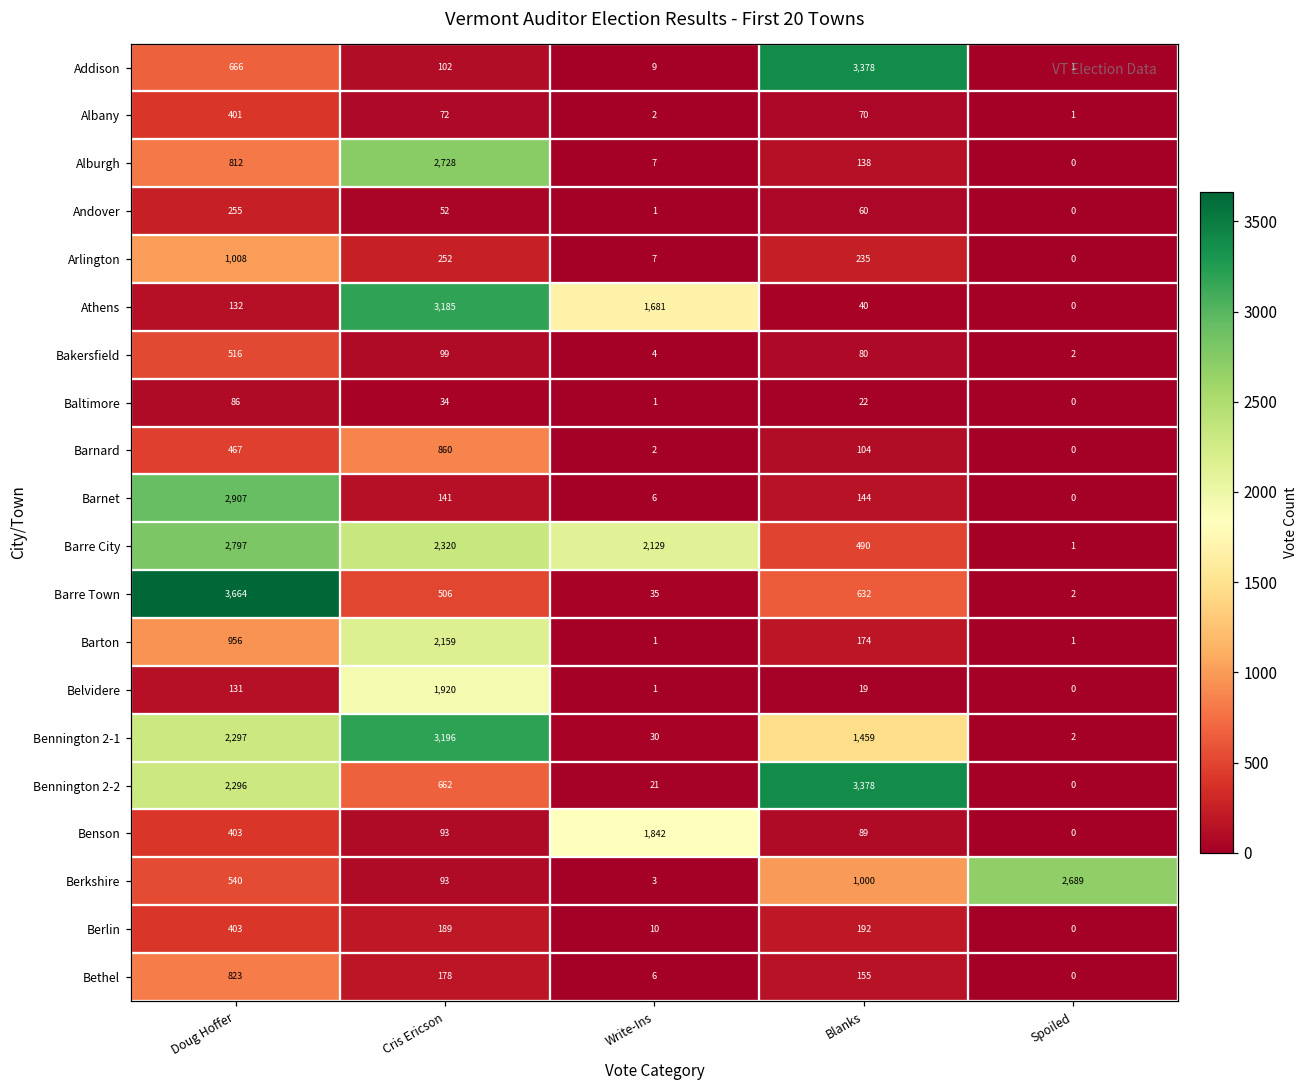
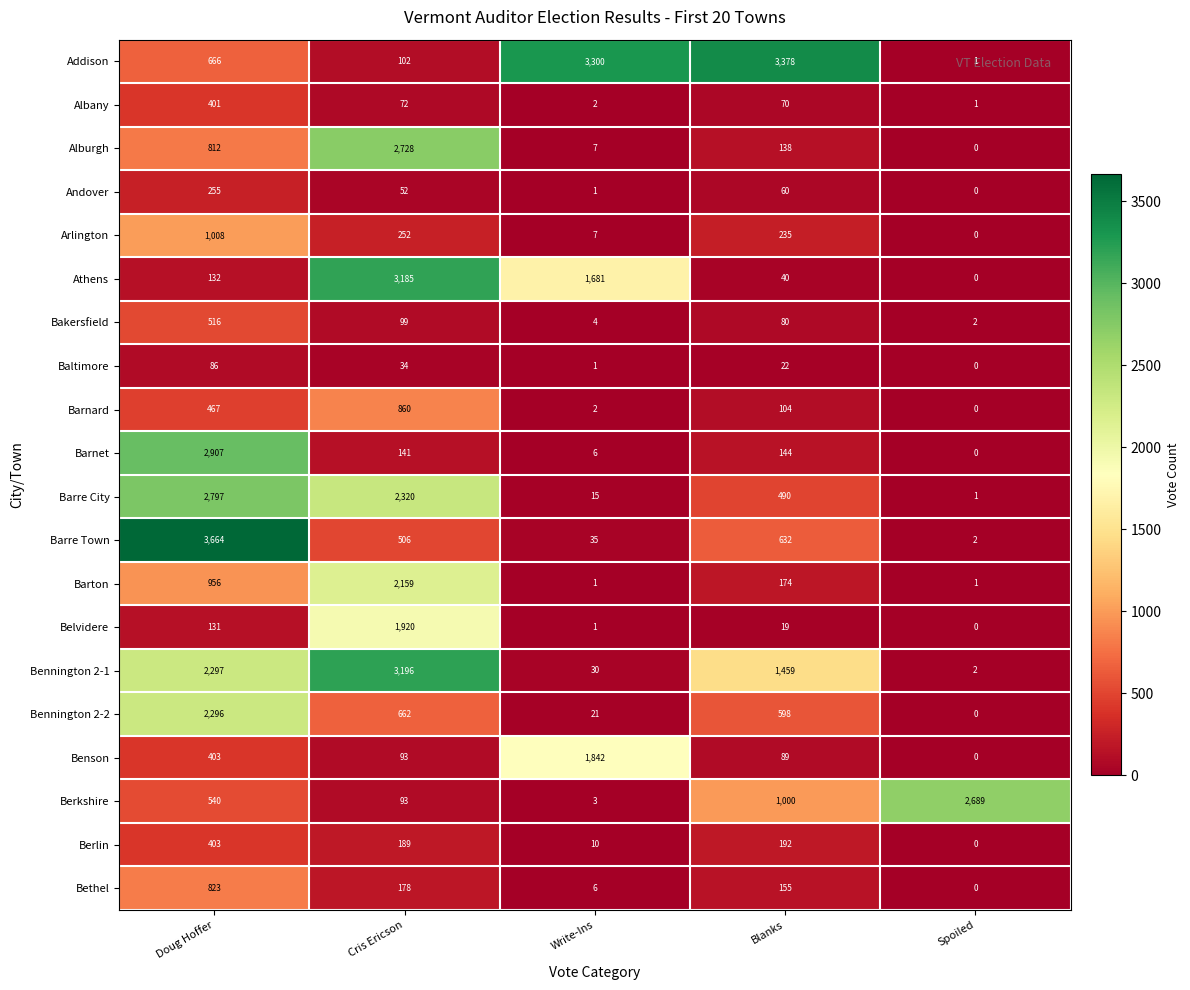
  {
    "Addison": {
      "Doug Hoffer": "666",
      "Cris Ericson": "102",
-     "Write-Ins": "9",
+     "Write-Ins": "3,300",
      "Blanks": "3,378"
    },
    "Albany": {
      "Doug Hoffer": "401",
      "Cris Ericson": "72",
      "Write-Ins": "2",
      "Blanks": "70",
      "Spoiled": "1"
    },
    "Alburgh": {
      "Doug Hoffer": "812",
      "Cris Ericson": "2,728",
      "Write-Ins": "7",
      "Blanks": "138",
      "Spoiled": "0"
    },
    "Andover": {
      "Doug Hoffer": "255",
      "Cris Ericson": "52",
      "Write-Ins": "1",
      "Blanks": "60",
      "Spoiled": "0"
    },
    "Arlington": {
      "Doug Hoffer": "1,008",
      "Cris Ericson": "252",
      "Write-Ins": "7",
      "Blanks": "235",
      "Spoiled": "0"
    },
    "Athens": {
      "Doug Hoffer": "132",
      "Cris Ericson": "3,185",
      "Write-Ins": "1,681",
      "Blanks": "40",
      "Spoiled": "0"
    },
    "Bakersfield": {
      "Doug Hoffer": "516",
      "Cris Ericson": "99",
      "Write-Ins": "4",
      "Blanks": "80",
      "Spoiled": "2"
    },
    "Baltimore": {
      "Doug Hoffer": "86",
      "Cris Ericson": "34",
      "Write-Ins": "1",
      "Blanks": "22",
      "Spoiled": "0"
    },
    "Barnard": {
      "Doug Hoffer": "467",
      "Cris Ericson": "860",
      "Write-Ins": "2",
      "Blanks": "104",
      "Spoiled": "0"
    },
    "Barnet": {
      "Doug Hoffer": "2,907",
      "Cris Ericson": "141",
      "Write-Ins": "6",
      "Blanks": "144",
      "Spoiled": "0"
    },
    "Barre City": {
      "Doug Hoffer": "2,797",
      "Cris Ericson": "2,320",
-     "Write-Ins": "2,129",
+     "Write-Ins": "15",
      "Blanks": "490",
      "Spoiled": "1"
    },
    "Barre Town": {
      "Doug Hoffer": "3,664",
      "Cris Ericson": "506",
      "Write-Ins": "35",
      "Blanks": "632",
      "Spoiled": "2"
    },
    "Barton": {
      "Doug Hoffer": "956",
      "Cris Ericson": "2,159",
      "Write-Ins": "1",
      "Blanks": "174",
      "Spoiled": "1"
    },
    "Belvidere": {
      "Doug Hoffer": "131",
      "Cris Ericson": "1,920",
      "Write-Ins": "1",
      "Blanks": "19",
      "Spoiled": "0"
    },
    "Bennington 2-1": {
      "Doug Hoffer": "2,297",
      "Cris Ericson": "3,196",
      "Write-Ins": "30",
      "Blanks": "1,459",
      "Spoiled": "2"
    },
    "Bennington 2-2": {
      "Doug Hoffer": "2,296",
      "Cris Ericson": "662",
      "Write-Ins": "21",
-     "Blanks": "3,378",
+     "Blanks": "598",
      "Spoiled": "0"
    },
    "Benson": {
      "Doug Hoffer": "403",
      "Cris Ericson": "93",
      "Write-Ins": "1,842",
      "Blanks": "89",
      "Spoiled": "0"
    },
    "Berkshire": {
      "Doug Hoffer": "540",
      "Cris Ericson": "93",
      "Write-Ins": "3",
      "Blanks": "1,000",
      "Spoiled": "2,689"
    },
    "Berlin": {
      "Doug Hoffer": "403",
      "Cris Ericson": "189",
      "Write-Ins": "10",
      "Blanks": "192",
      "Spoiled": "0"
    },
    "Bethel": {
      "Doug Hoffer": "823",
      "Cris Ericson": "178",
      "Write-Ins": "6",
      "Blanks": "155",
      "Spoiled": "0"
    }
  }
